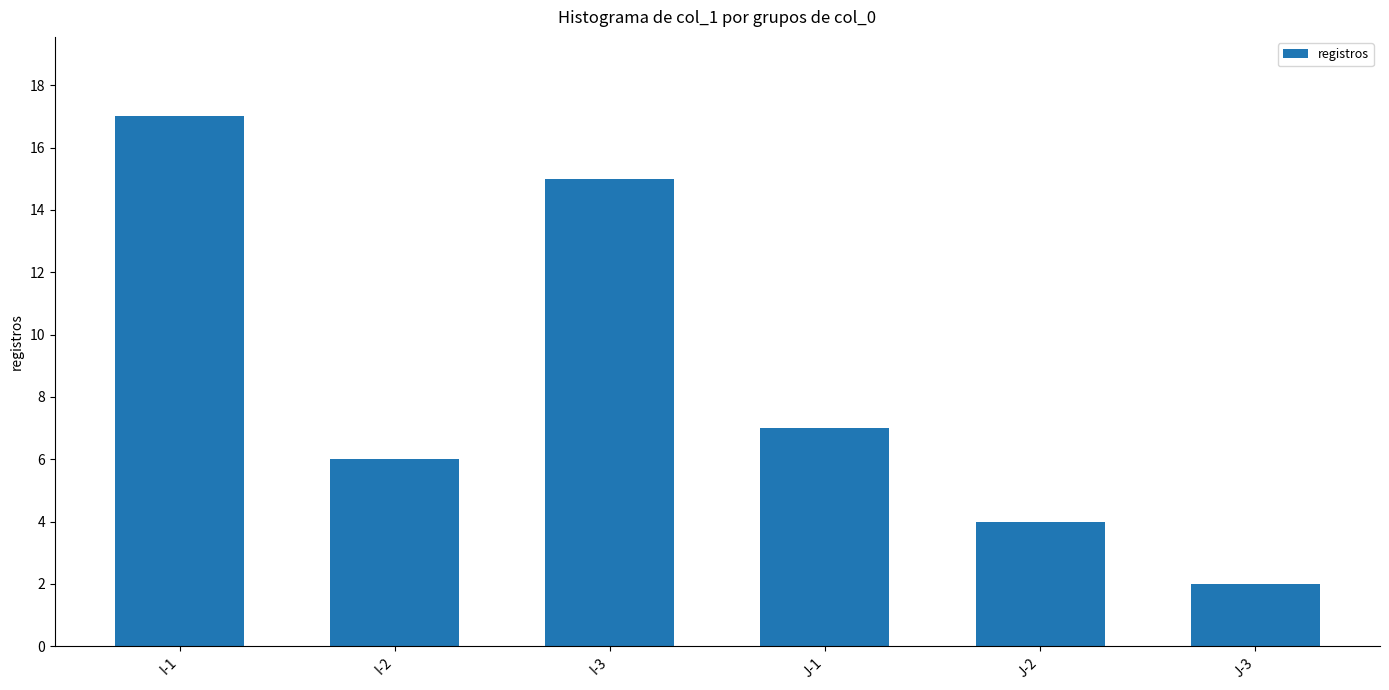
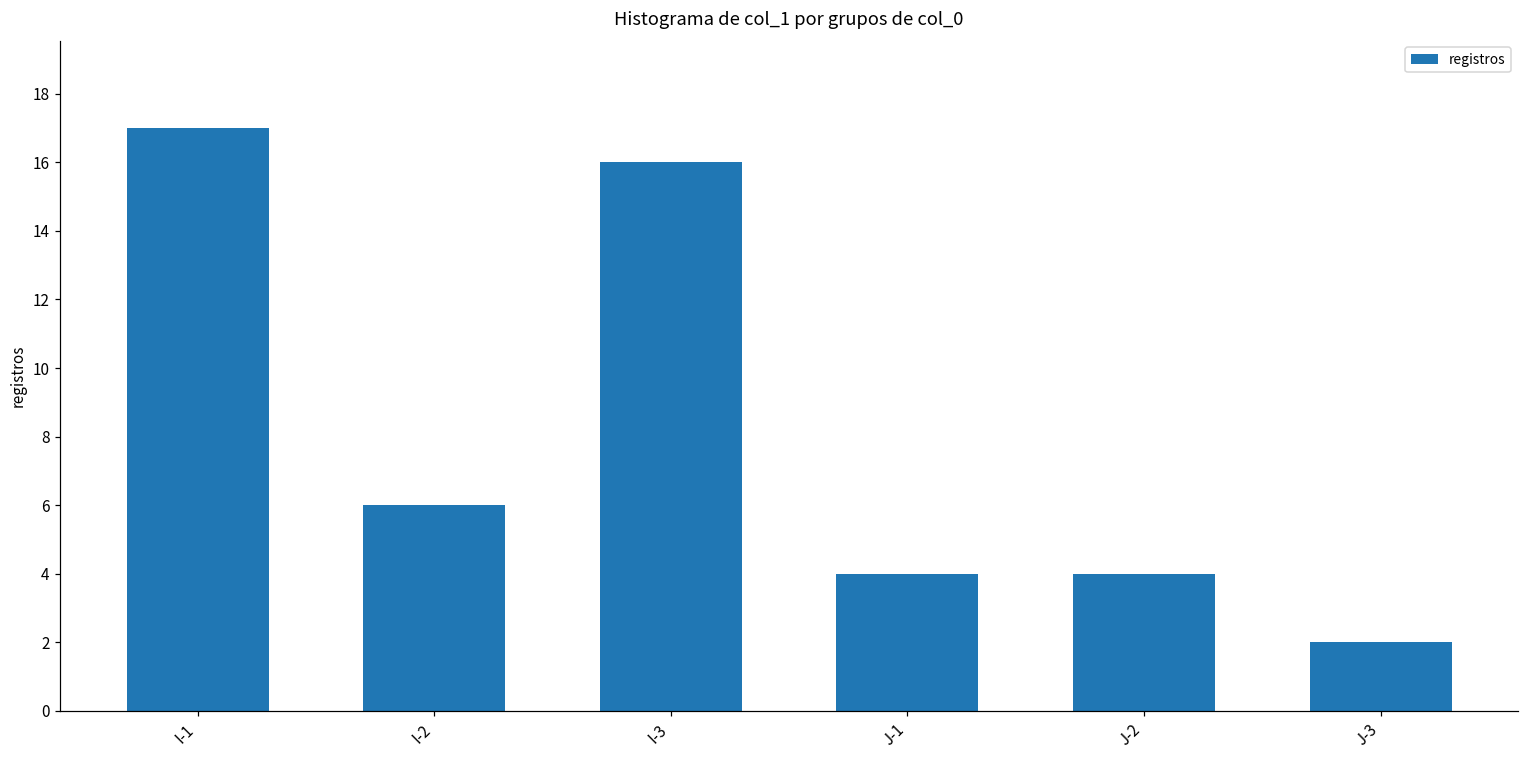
  {
    "I-1": 17,
    "I-2": 6,
-   "I-3": 15,
-   "J-1": 7,
+   "I-3": 16,
+   "J-1": 4,
    "J-2": 4,
    "J-3": 2
  }
